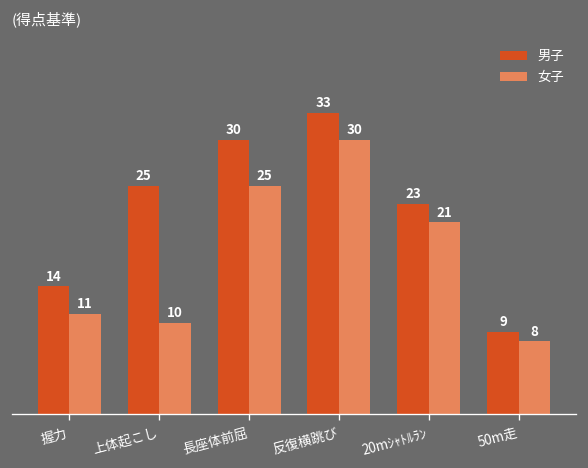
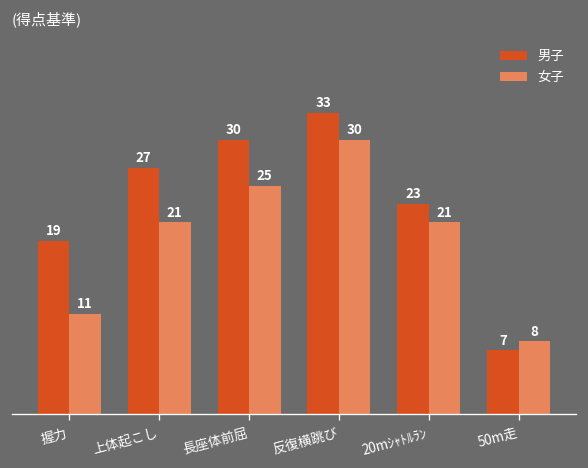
  {
    "男子": {
-     "握力": 14,
-     "上体起こし": 25,
+     "握力": 19,
+     "上体起こし": 27,
      "長座体前屈": 30,
      "反復横跳び": 33,
      "20mｼｬﾄﾙﾗﾝ": 23,
-     "50m走": 9
+     "50m走": 7
    },
    "女子": {
      "握力": 11,
-     "上体起こし": 10,
+     "上体起こし": 21,
      "長座体前屈": 25,
      "反復横跳び": 30,
      "20mｼｬﾄﾙﾗﾝ": 21,
      "50m走": 8
    }
  }
